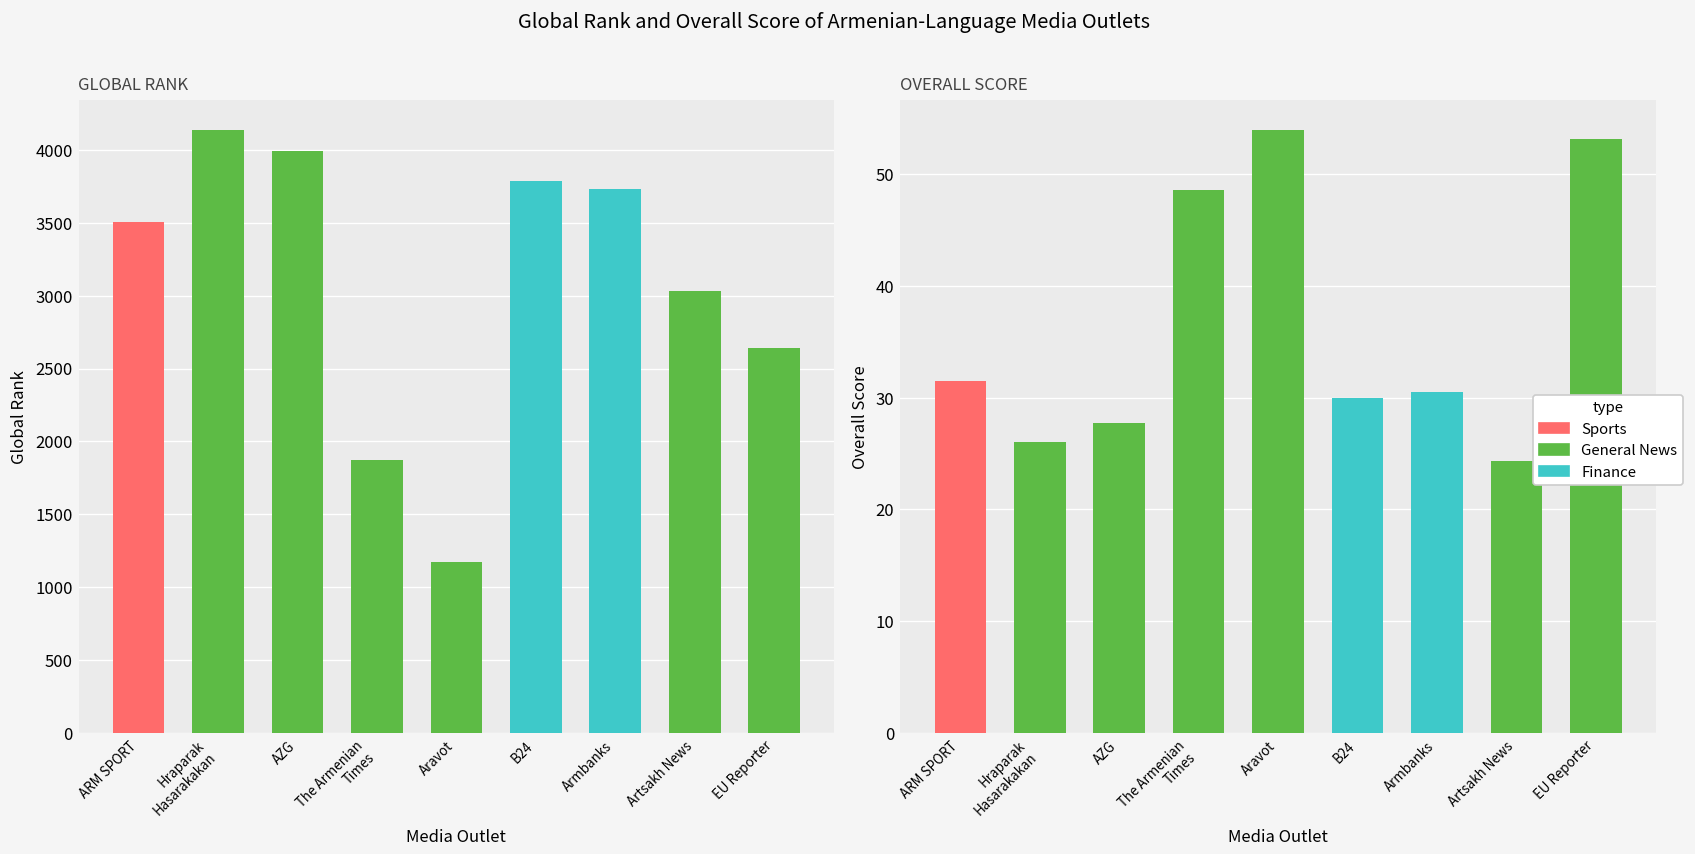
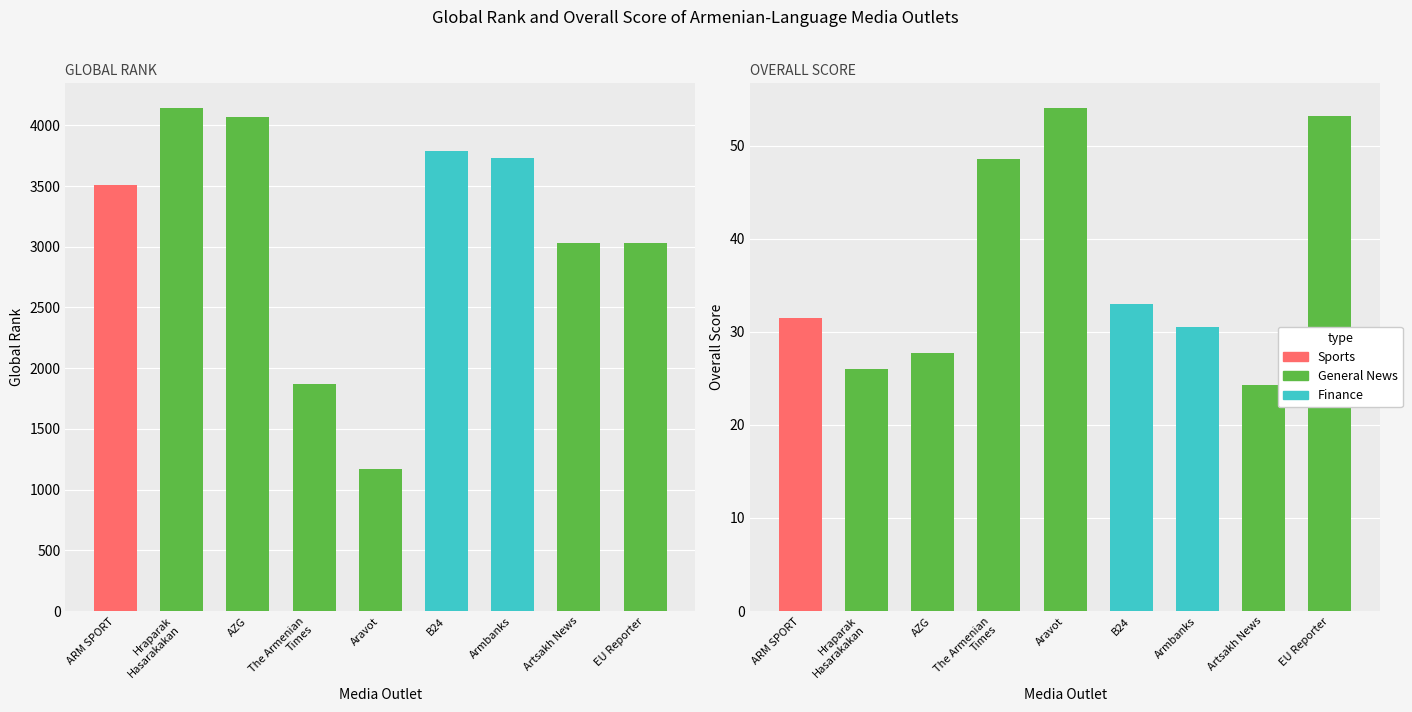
  {
    "GLOBAL RANK": {
      "ARM SPORT": 3510,
      "Hraparak Hasarakakan": 4140,
-     "AZG": 3990,
+     "AZG": 4070,
      "The Armenian Times": 1870,
      "Aravot": 1170,
      "B24": 3790,
      "Armbanks": 3740,
      "Artsakh News": 3040,
-     "EU Reporter": 2640
+     "EU Reporter": 3030
    },
    "OVERALL SCORE": {
      "ARM SPORT": 31,
      "Hraparak Hasarakakan": 26,
      "AZG": 28,
      "The Armenian Times": 49,
      "Aravot": 54,
-     "B24": 30,
+     "B24": 33,
      "Armbanks": 31,
      "Artsakh News": 24,
      "EU Reporter": 53
    }
  }
